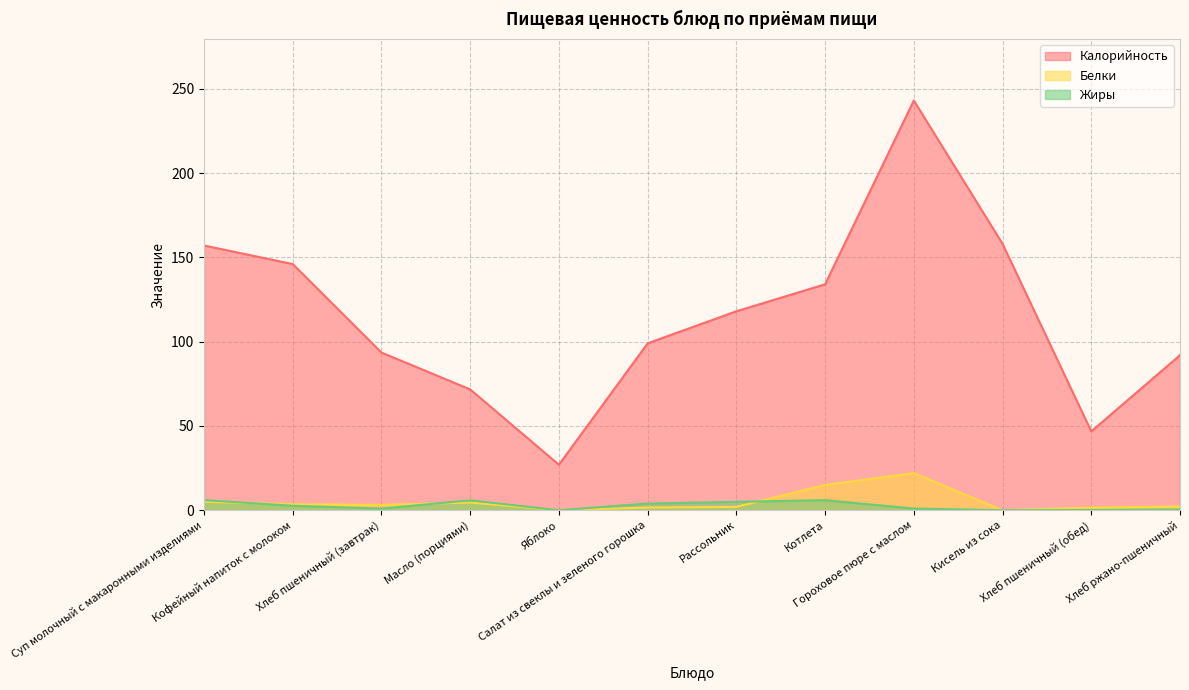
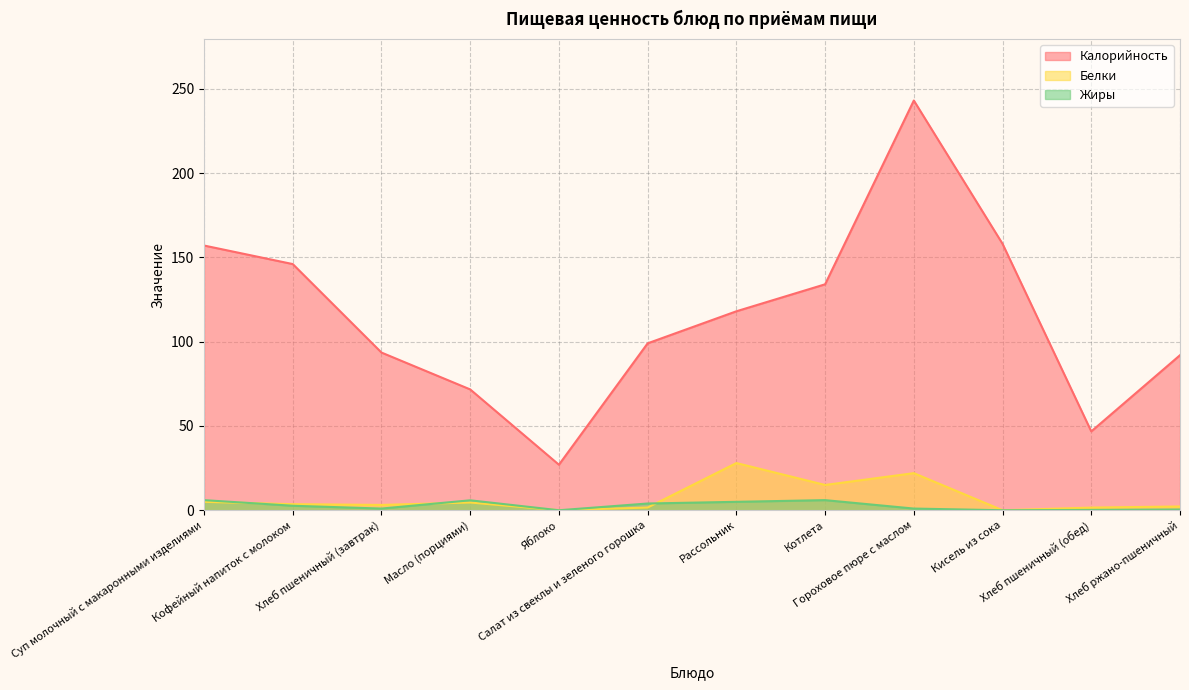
  {
    "Калорийность": {
      "Суп молочный с макаронными изделиями": 157,
      "Кофейный напиток с молоком": 146,
      "Хлеб пшеничный (завтрак)": 94,
      "Масло (порциями)": 72,
      "Яблоко": 27,
      "Салат из свеклы и зеленого горошка": 99,
      "Рассольник": 118,
      "Котлета": 134,
      "Гороховое пюре с маслом": 243,
      "Кисель из сока": 158,
      "Хлеб пшеничный (обед)": 47,
      "Хлеб ржано-пшеничный": 92
    },
    "Белки": {
      "Хлеб пшеничный (завтрак)": 3,
      "Салат из свеклы и зеленого горошка": 2,
-     "Рассольник": 2,
+     "Рассольник": 28,
      "Котлета": 15,
      "Гороховое пюре с маслом": 22,
      "Хлеб ржано-пшеничный": 2
    },
    "Жиры": {
      "Хлеб пшеничный (завтрак)": 1,
      "Салат из свеклы и зеленого горошка": 4,
      "Рассольник": 5,
      "Котлета": 6,
      "Гороховое пюре с маслом": 1,
      "Хлеб ржано-пшеничный": 0
    }
  }
